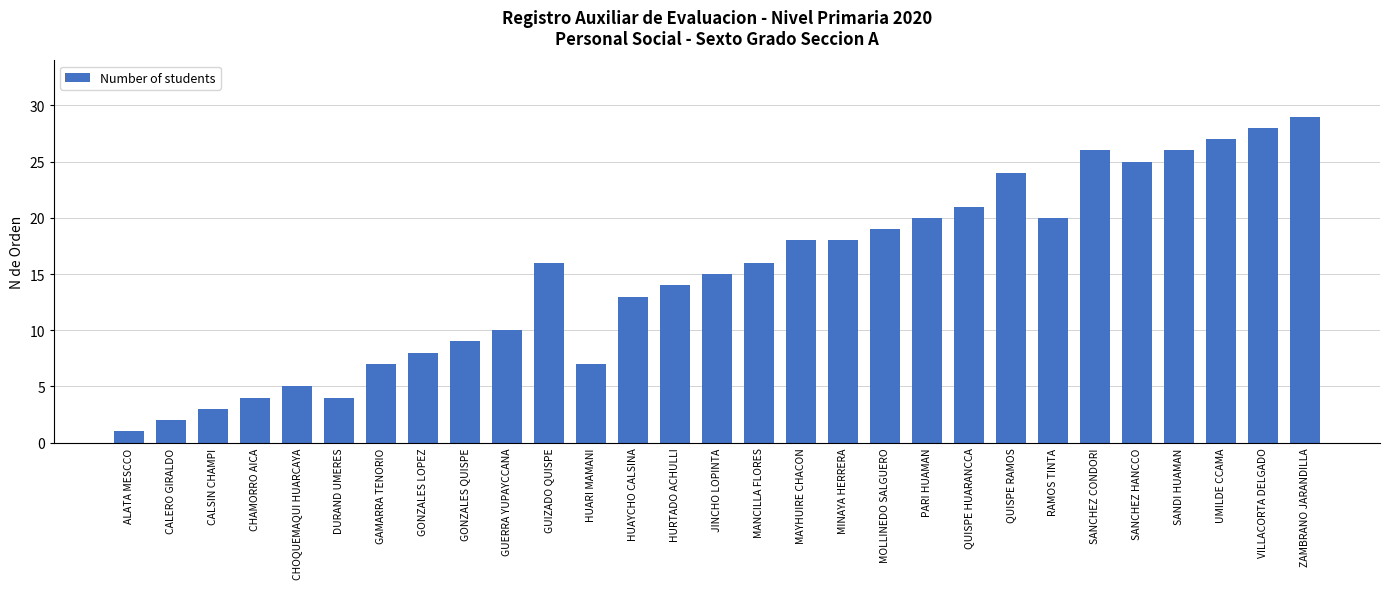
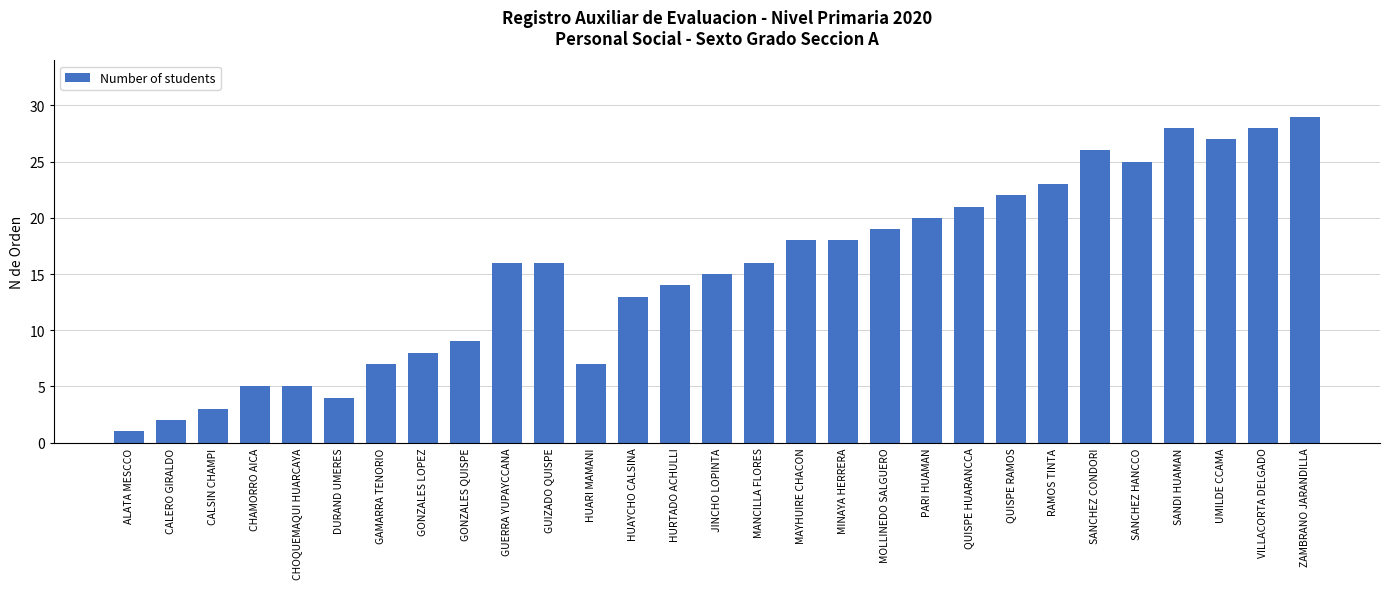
  {
    "ALATA MESCCO": 1,
    "CALERO GIRALDO": 2,
    "CALSIN CHAMPI": 3,
-   "CHAMORRO AICA": 4,
+   "CHAMORRO AICA": 5,
    "CHOQUEMAQUI HUARCAYA": 5,
    "DURAND UMERES": 4,
    "GAMARRA TENORIO": 7,
    "GONZALES LOPEZ": 8,
    "GONZALES QUISPE": 9,
-   "GUERRA YUPAYCCANA": 10,
+   "GUERRA YUPAYCCANA": 16,
    "GUIZADO QUISPE": 16,
    "HUARI MAMANI": 7,
    "HUAYCHO CALSINA": 13,
    "HURTADO ACHULLI": 14,
    "JINCHO LOPINTA": 15,
    "MANCILLA FLORES": 16,
    "MAYHUIRE CHACON": 18,
    "MINAYA HERRERA": 18,
    "MOLLINEDO SALGUERO": 19,
    "PARI HUAMAN": 20,
    "QUISPE HUARANCCA": 21,
-   "QUISPE RAMOS": 24,
-   "RAMOS TINTA": 20,
+   "QUISPE RAMOS": 22,
+   "RAMOS TINTA": 23,
    "SANCHEZ CONDORI": 26,
    "SANCHEZ HANCCO": 25,
-   "SANDI HUAMAN": 26,
+   "SANDI HUAMAN": 28,
    "UMILDE CCAMA": 27,
    "VILLACORTA DELGADO": 28,
    "ZAMBRANO JARANDILLA": 29
  }
